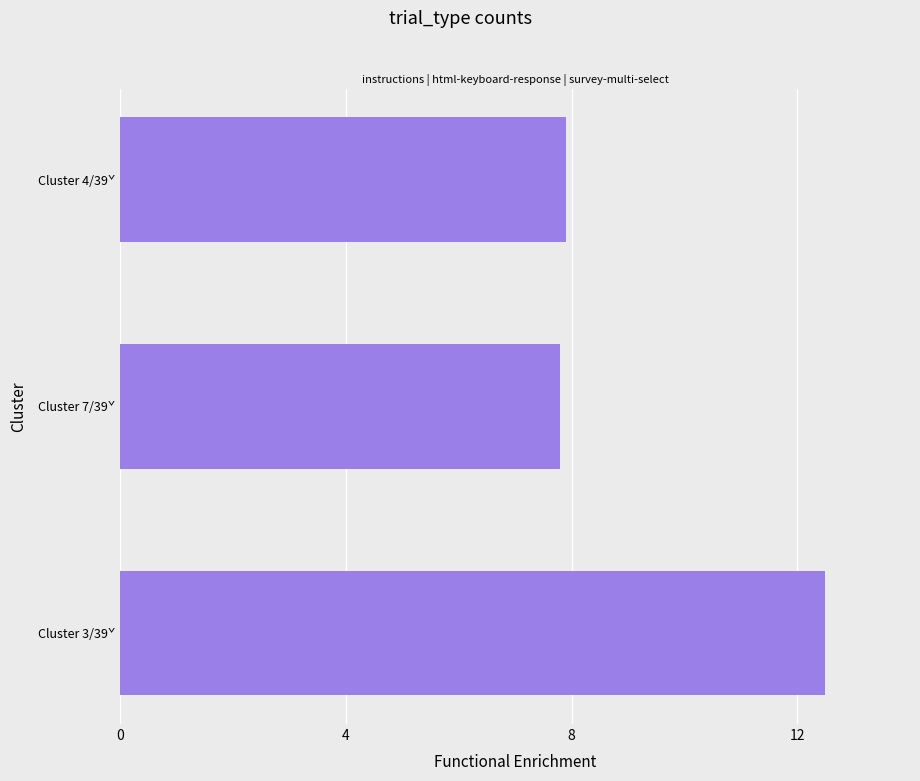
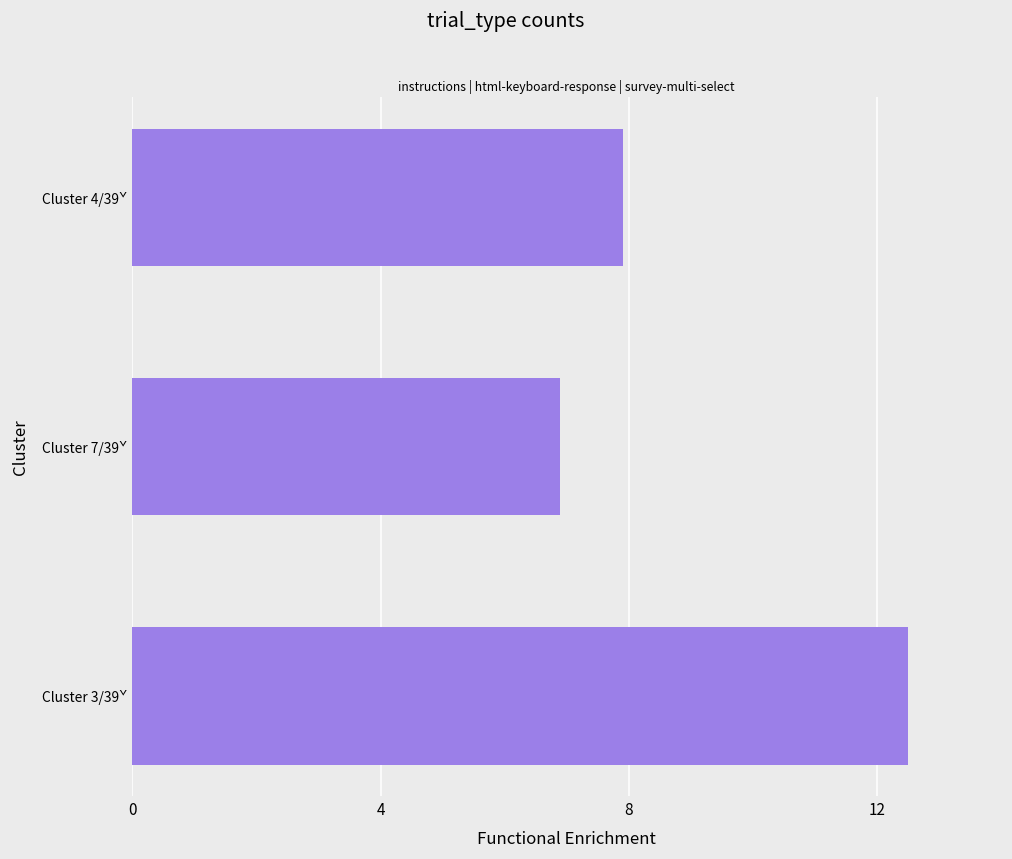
  {
    "Cluster 4/39ˇ": 7.9,
-   "Cluster 7/39ˇ": 7.8,
+   "Cluster 7/39ˇ": 6.9,
    "Cluster 3/39ˇ": 12.5
  }
